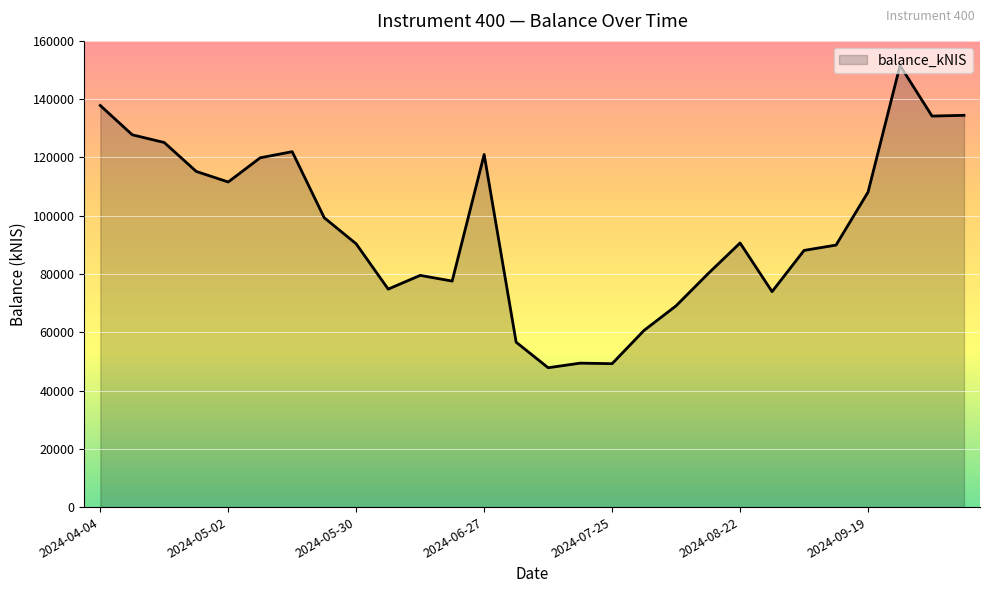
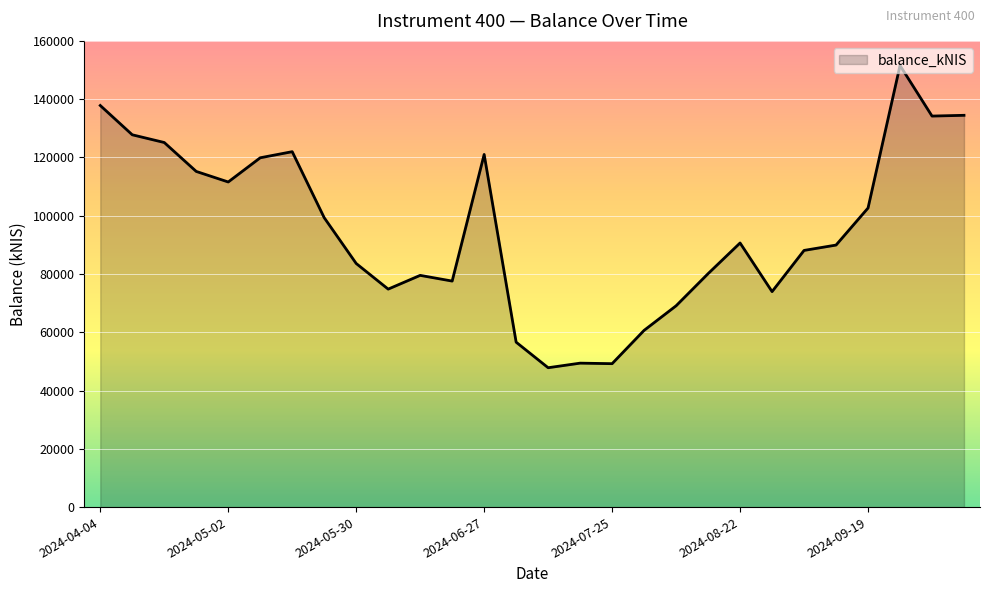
  {
    "2024-04-04": 138000,
    "2024-05-02": 112000,
-   "2024-05-30": 90000,
+   "2024-05-30": 84000,
    "2024-06-27": 121000,
    "2024-07-25": 49000,
    "2024-08-22": 91000,
-   "2024-09-19": 108000
+   "2024-09-19": 103000
  }
